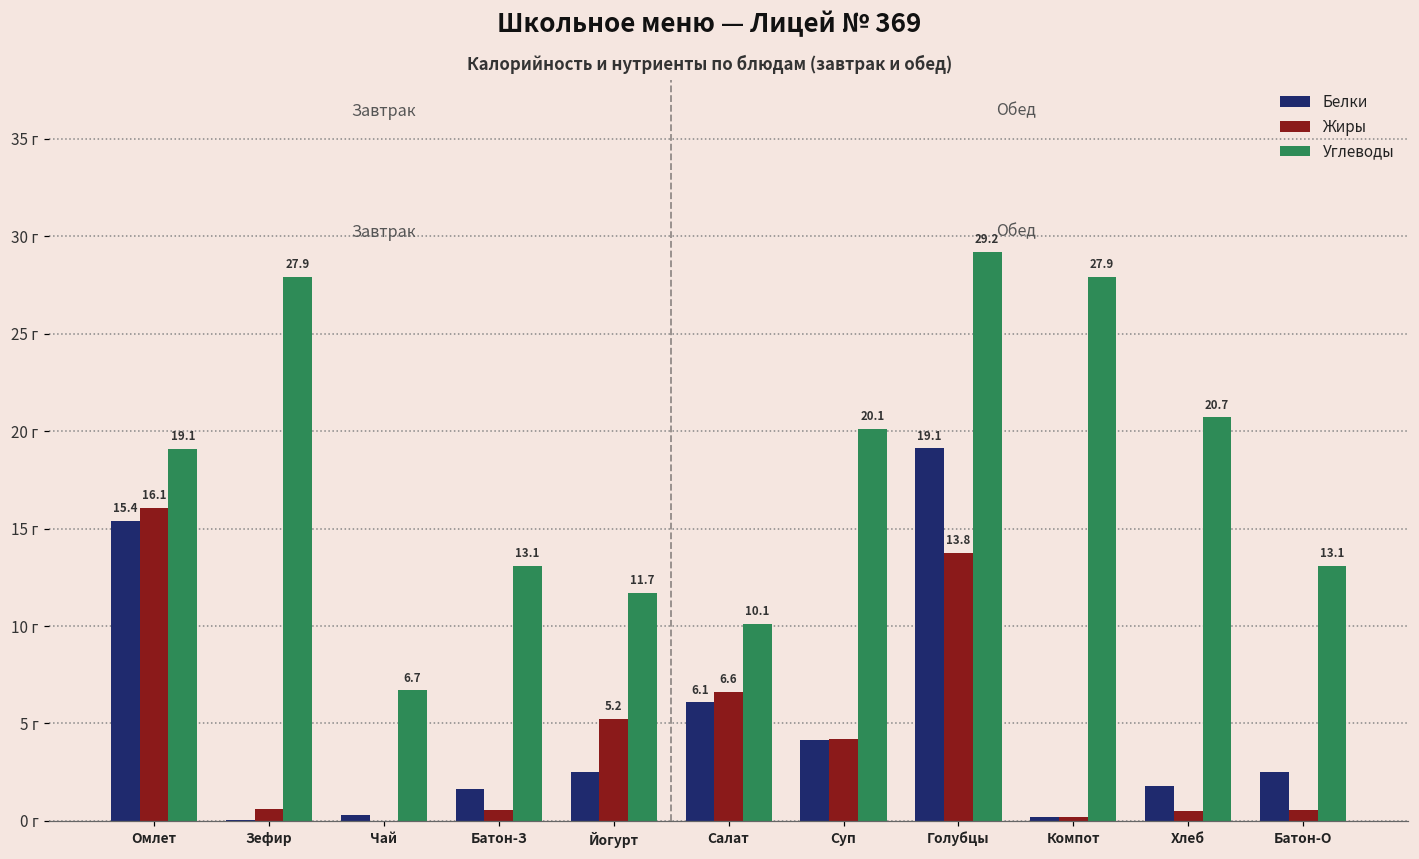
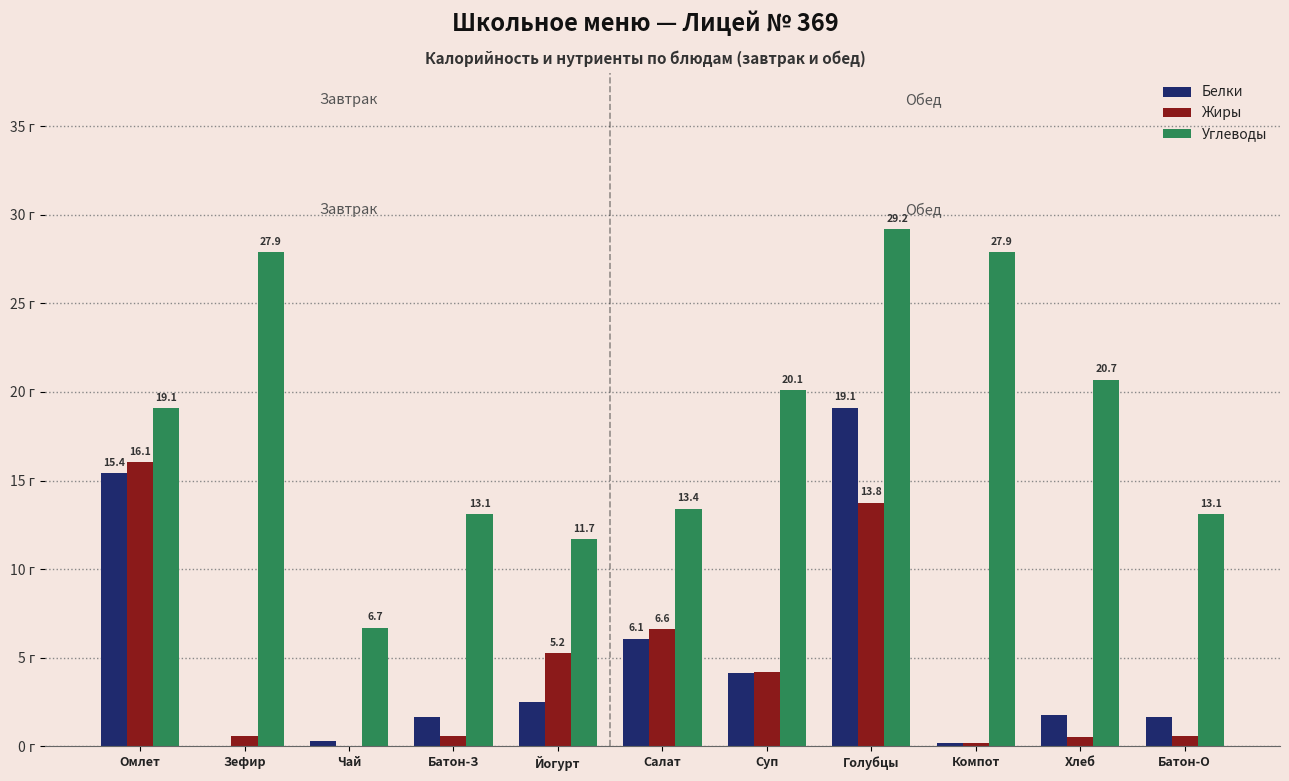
  {
    "Белки": {
      "Чай": "0.3 г",
      "Батон-З": "1.7 г",
      "Йогурт": "2.5 г",
      "Суп": "4.2 г",
      "Компот": "0.2 г",
      "Хлеб": "1.8 г",
-     "Батон-О": "2.5 г"
+     "Батон-О": "1.7 г"
    },
    "Жиры": {
      "Омлет": "16.1",
      "Йогурт": "5.2",
      "Салат": "6.6",
      "Голубцы": "13.8"
    },
    "Углеводы": {
      "Омлет": "19.1",
      "Зефир": "27.9",
      "Чай": "6.7",
      "Батон-З": "13.1",
      "Йогурт": "11.7",
-     "Салат": "10.1",
+     "Салат": "13.4",
      "Суп": "20.1",
      "Голубцы": "29.2",
      "Компот": "27.9",
      "Хлеб": "20.7",
      "Батон-О": "13.1"
    }
  }
